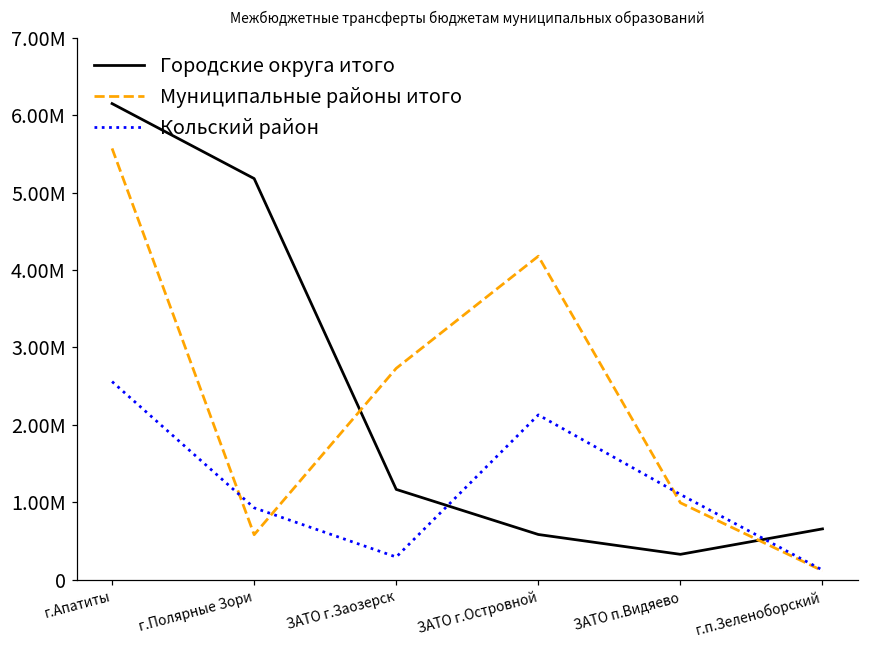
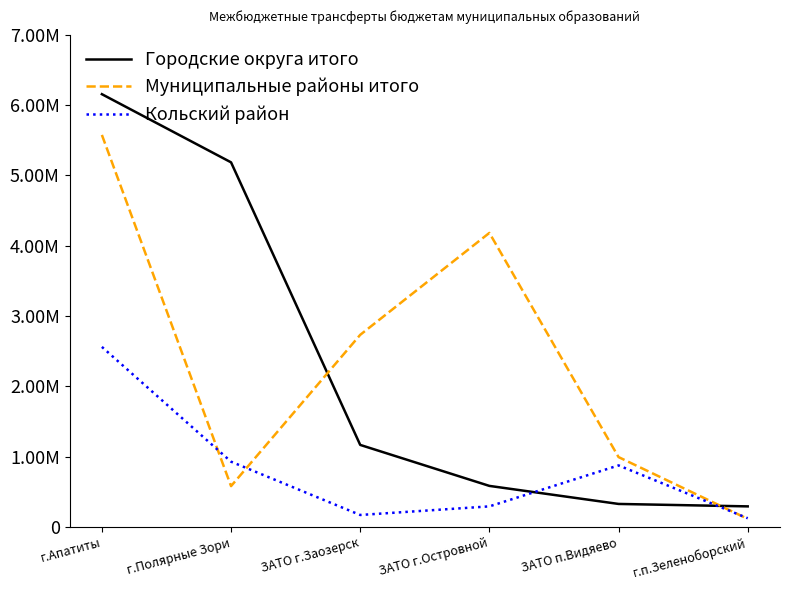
  {
    "Городские округа итого": {
      "г.Апатиты": 6200000,
      "г.Полярные Зори": 5200000,
      "ЗАТО г.Заозерск": 1200000,
      "ЗАТО г.Островной": 600000,
      "ЗАТО п.Видяево": 300000,
-     "г.п.Зеленоборский": 700000
+     "г.п.Зеленоборский": 300000
    },
    "Муниципальные районы итого": {
      "г.Апатиты": 5600000,
      "г.Полярные Зори": 600000,
      "ЗАТО г.Заозерск": 2700000,
      "ЗАТО г.Островной": 4200000,
      "ЗАТО п.Видяево": 1000000
    },
    "Кольский район": {
      "г.Апатиты": 2600000,
      "г.Полярные Зори": 900000,
-     "ЗАТО г.Заозерск": 300000,
-     "ЗАТО г.Островной": 2100000,
-     "ЗАТО п.Видяево": 1100000
+     "ЗАТО г.Заозерск": 200000,
+     "ЗАТО г.Островной": 300000,
+     "ЗАТО п.Видяево": 900000
    }
  }
